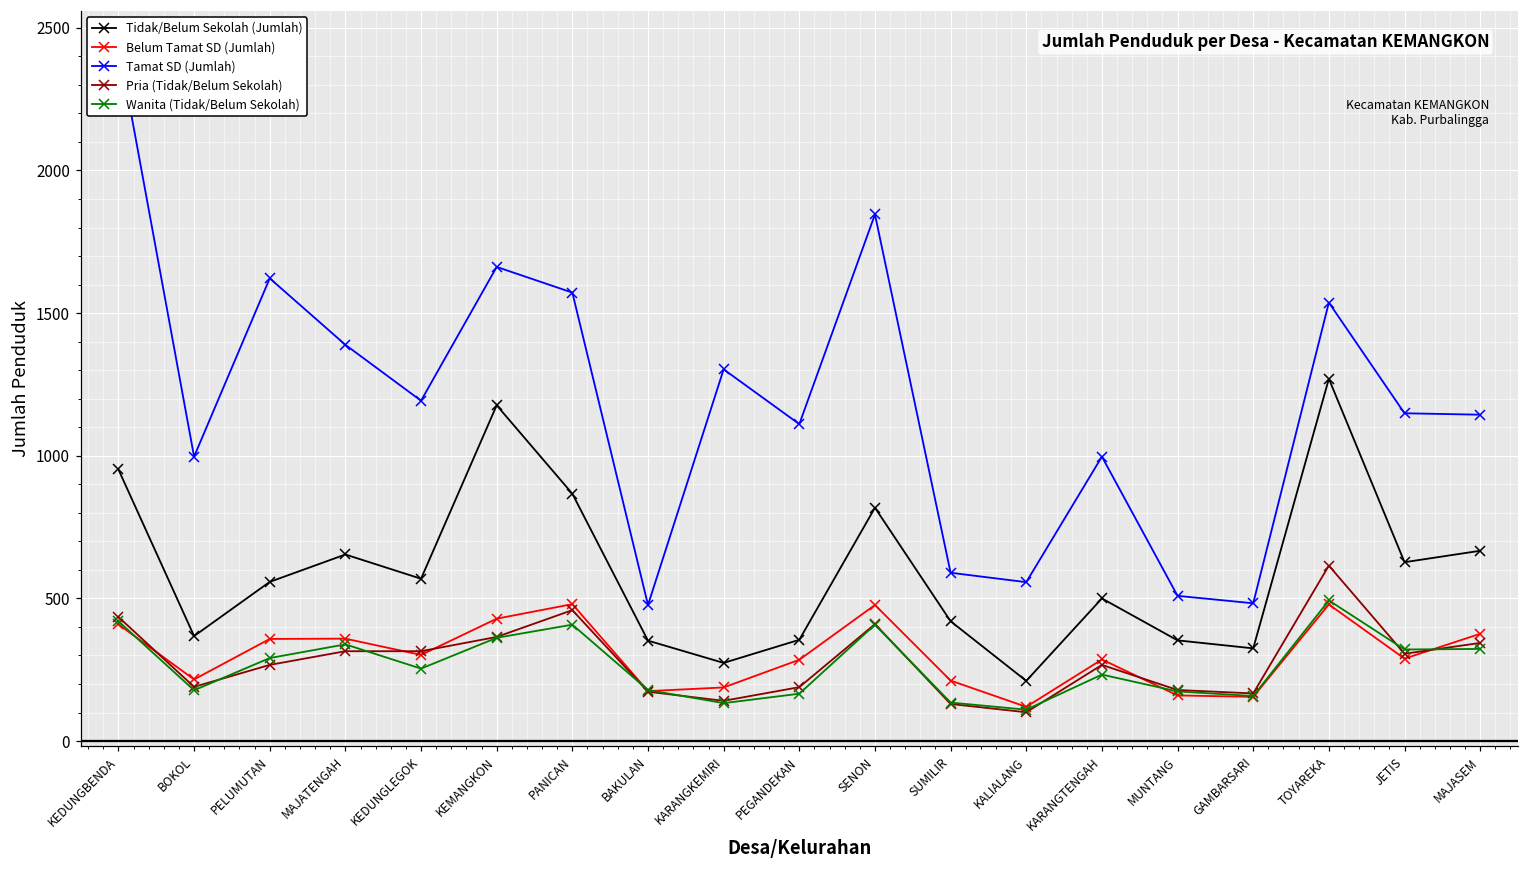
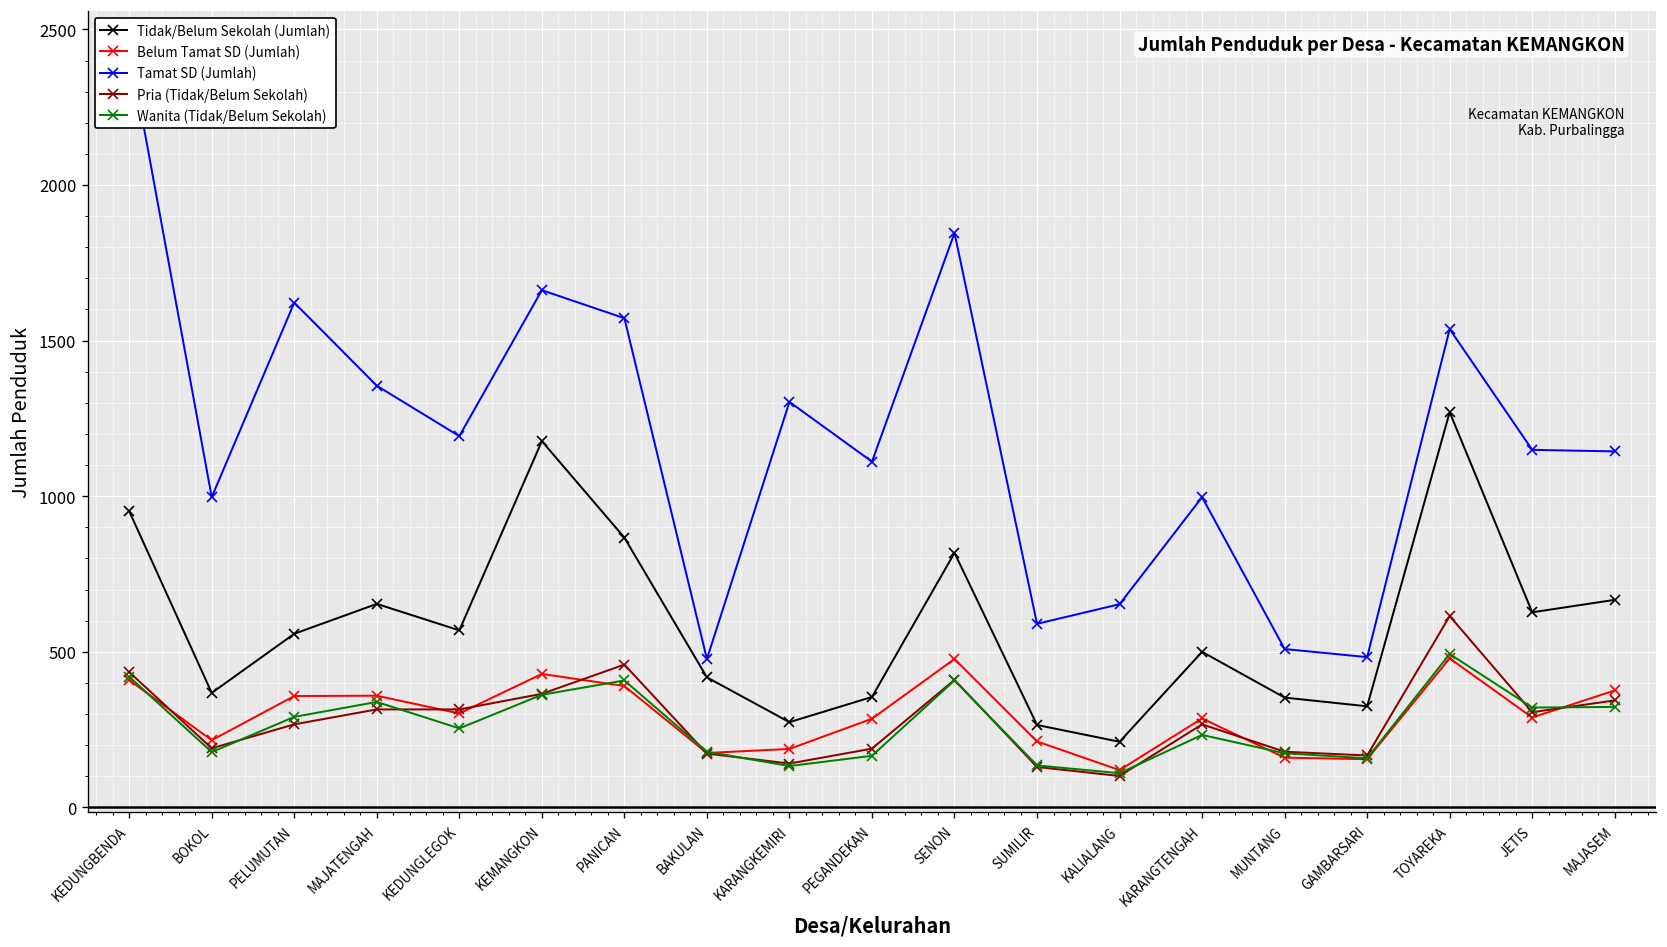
  {
    "Tidak/Belum Sekolah (Jumlah)": {
      "KEDUNGBENDA": 950,
      "BOKOL": 370,
      "PELUMUTAN": 560,
      "MAJATENGAH": 650,
      "KEDUNGLEGOK": 570,
      "KEMANGKON": 1180,
      "PANICAN": 870,
-     "BAKULAN": 350,
+     "BAKULAN": 420,
      "KARANGKEMIRI": 270,
      "PEGANDEKAN": 360,
      "SENON": 820,
-     "SUMILIR": 420,
+     "SUMILIR": 270,
      "KALIALANG": 210,
      "KARANGTENGAH": 500,
      "MUNTANG": 350,
      "GAMBARSARI": 330,
      "TOYAREKA": 1270,
      "JETIS": 630,
      "MAJASEM": 670
    },
    "Belum Tamat SD (Jumlah)": {
      "KEDUNGBENDA": 410,
      "BOKOL": 220,
      "PELUMUTAN": 360,
      "MAJATENGAH": 360,
      "KEDUNGLEGOK": 300,
      "KEMANGKON": 430,
-     "PANICAN": 480,
+     "PANICAN": 390,
      "KARANGKEMIRI": 190,
      "PEGANDEKAN": 290,
      "SENON": 480,
      "SUMILIR": 210,
      "KALIALANG": 120,
      "KARANGTENGAH": 290,
      "MUNTANG": 160,
      "TOYAREKA": 480,
      "JETIS": 290,
      "MAJASEM": 380
    },
    "Tamat SD (Jumlah)": {
      "BOKOL": 1000,
      "PELUMUTAN": 1620,
-     "MAJATENGAH": 1390,
+     "MAJATENGAH": 1360,
      "KEDUNGLEGOK": 1190,
      "KEMANGKON": 1660,
      "PANICAN": 1570,
      "BAKULAN": 480,
      "KARANGKEMIRI": 1300,
      "PEGANDEKAN": 1110,
      "SENON": 1850,
      "SUMILIR": 590,
-     "KALIALANG": 560,
+     "KALIALANG": 650,
      "KARANGTENGAH": 1000,
      "MUNTANG": 510,
      "GAMBARSARI": 480,
      "TOYAREKA": 1540,
      "JETIS": 1150,
      "MAJASEM": 1140
    },
    "Pria (Tidak/Belum Sekolah)": {
      "KEDUNGBENDA": 440,
      "BOKOL": 190,
      "PELUMUTAN": 270,
      "MAJATENGAH": 320,
      "KEDUNGLEGOK": 320,
      "PANICAN": 460,
      "PEGANDEKAN": 190,
      "KARANGTENGAH": 270,
      "TOYAREKA": 620,
      "JETIS": 310,
      "MAJASEM": 340
    },
    "Wanita (Tidak/Belum Sekolah)": {
      "KEDUNGBENDA": 420,
      "BOKOL": 180,
      "PELUMUTAN": 290,
      "MAJATENGAH": 340,
      "KEDUNGLEGOK": 250,
      "PANICAN": 410,
      "PEGANDEKAN": 170,
      "KARANGTENGAH": 230,
      "TOYAREKA": 490,
      "JETIS": 320,
      "MAJASEM": 320
    }
  }
